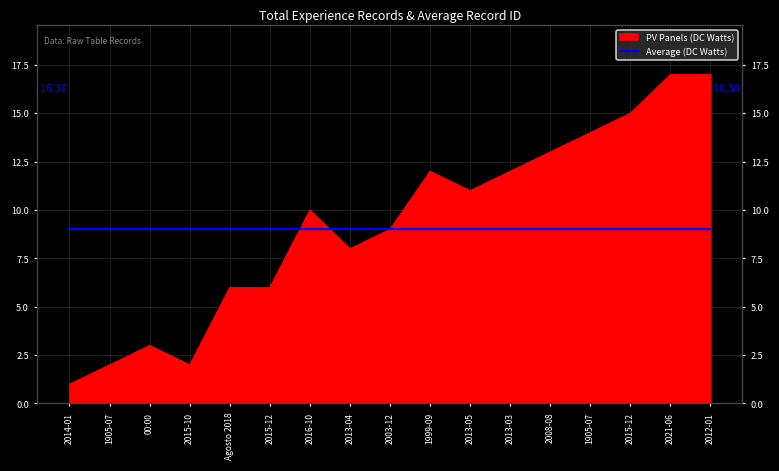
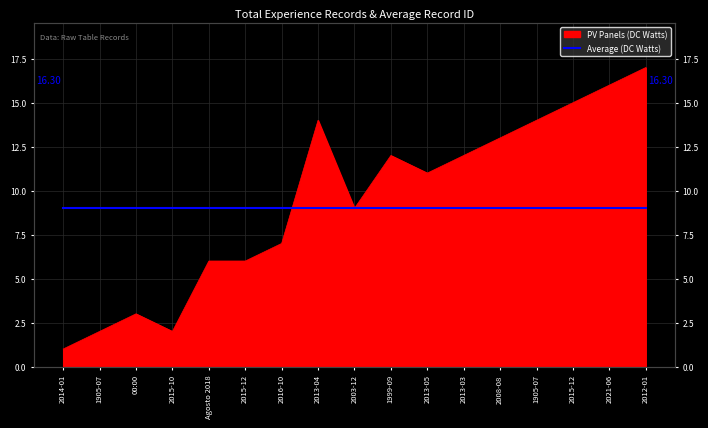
  {
    "PV Panels (DC Watts)": {
      "2014-01": 1,
      "00:00": 3,
      "2015-10": 2,
      "Agosto 2018": 6,
-     "2016-10": 10,
-     "2013-04": 8,
+     "2016-10": 7,
+     "2013-04": 14,
      "1999-09": 12,
      "2013-05": 11,
      "2013-03": 12,
      "2008-08": 13,
-     "2021-06": 17
+     "2021-06": 16
    },
    "Average (DC Watts)": {
      "2014-01": 9,
      "00:00": 9,
      "2015-10": 9,
      "Agosto 2018": 9,
      "2016-10": 9,
      "2013-04": 9,
      "1999-09": 9,
      "2013-05": 9,
      "2013-03": 9,
      "2008-08": 9,
      "2021-06": 9,
      "2012-01": 9
    }
  }
